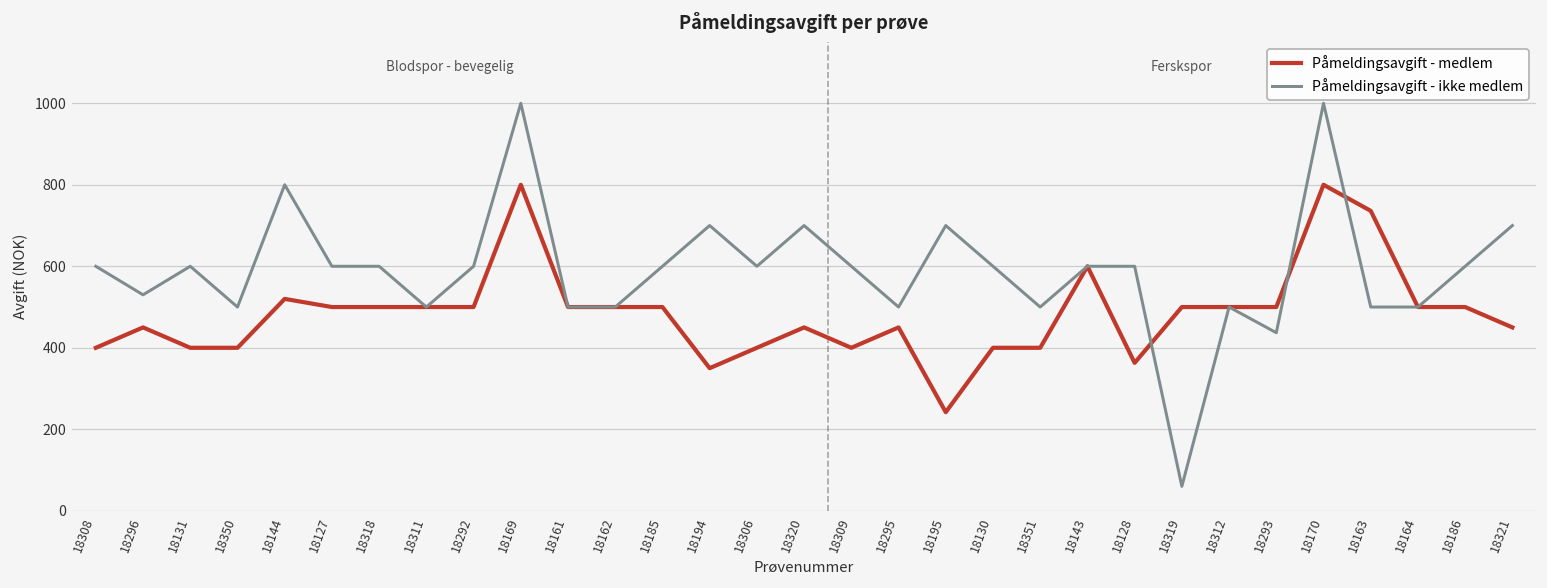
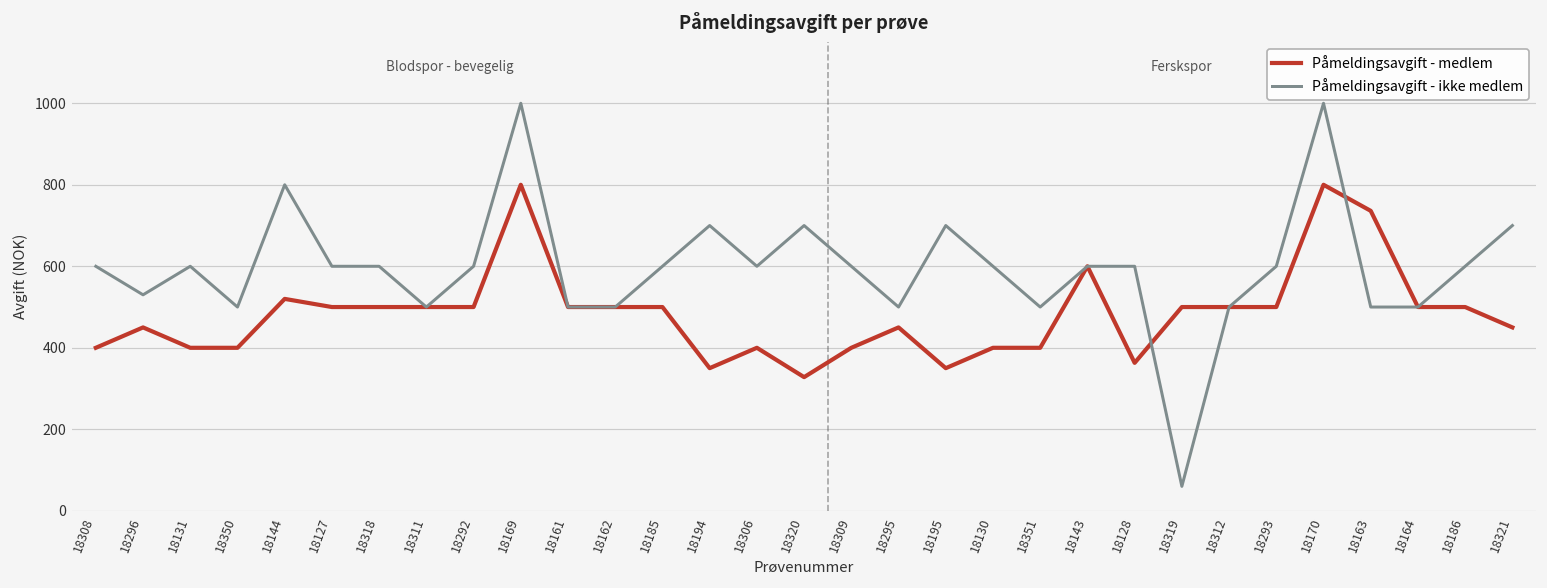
  {
    "Påmeldingsavgift - medlem": {
      "18308": 400,
      "18296": 450,
      "18131": 400,
      "18350": 400,
      "18144": 520,
      "18127": 500,
      "18318": 500,
      "18292": 500,
      "18169": 800,
      "18185": 500,
      "18194": 350,
      "18306": 400,
-     "18320": 450,
+     "18320": 330,
      "18309": 400,
      "18295": 450,
-     "18195": 240,
+     "18195": 350,
      "18130": 400,
      "18351": 400,
      "18128": 360,
      "18319": 500,
      "18293": 500,
      "18170": 800,
      "18163": 740,
      "18186": 500,
      "18321": 450
    },
    "Påmeldingsavgift - ikke medlem": {
      "18308": 600,
      "18296": 530,
      "18131": 600,
      "18350": 500,
      "18144": 800,
      "18127": 600,
      "18318": 600,
      "18292": 600,
      "18169": 1000,
      "18185": 600,
      "18194": 700,
      "18306": 600,
      "18320": 700,
      "18309": 600,
      "18295": 500,
      "18195": 700,
      "18130": 600,
      "18351": 500,
      "18128": 600,
      "18319": 60,
-     "18293": 440,
+     "18293": 600,
      "18170": 1000,
      "18163": 500,
      "18186": 600,
      "18321": 700
    }
  }
